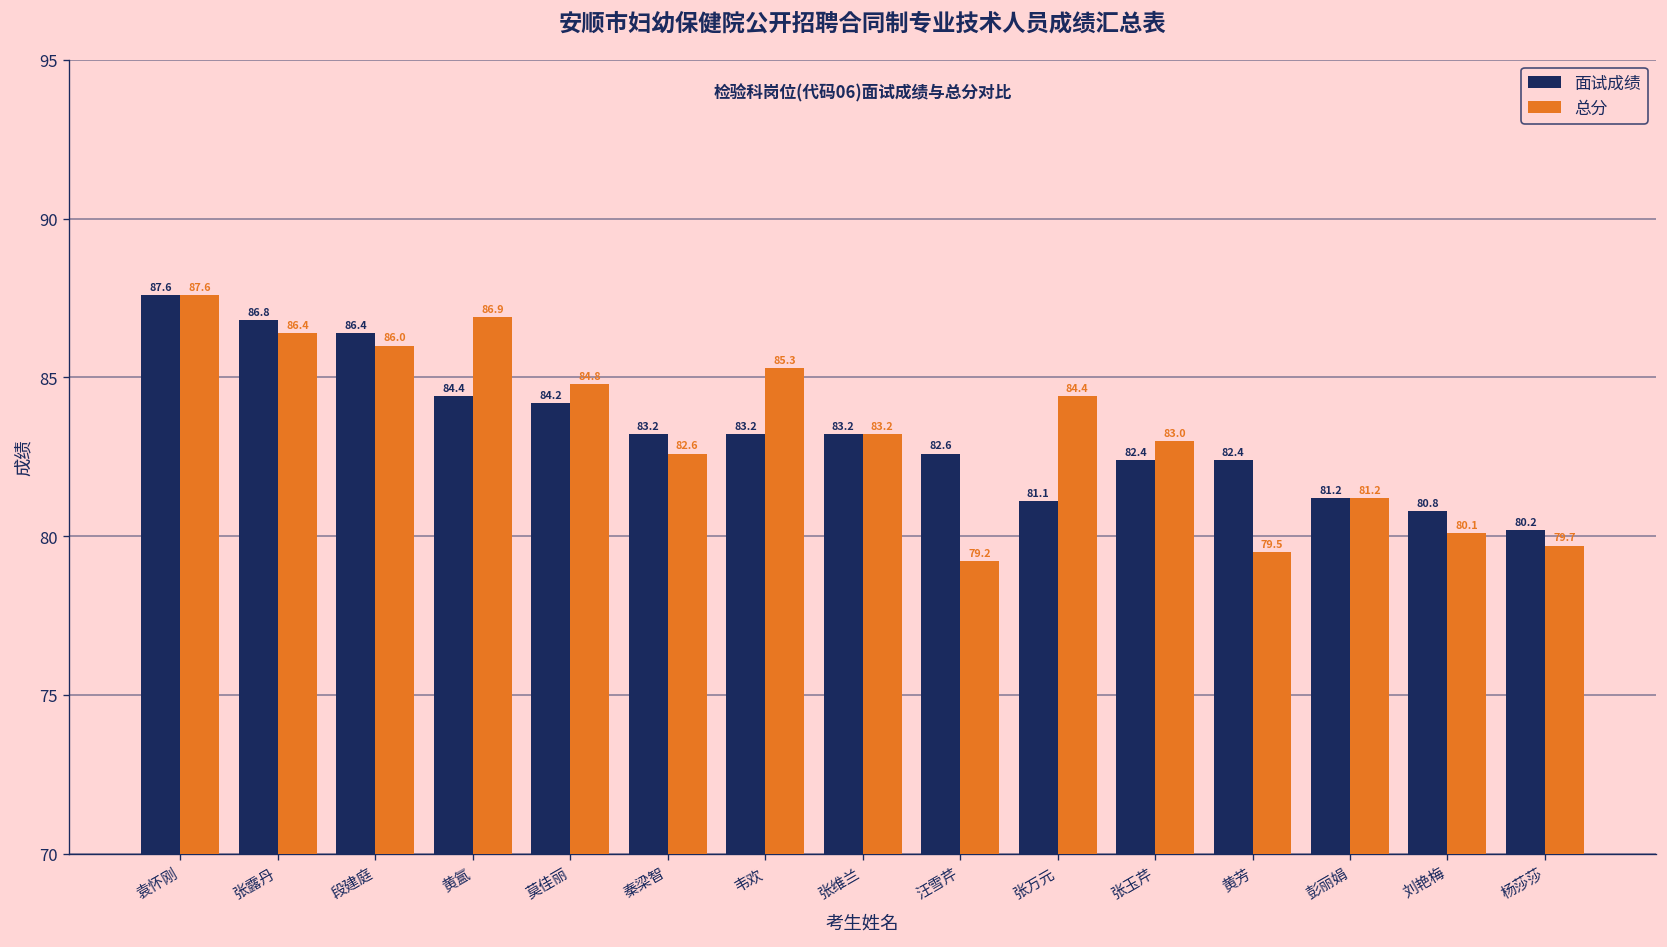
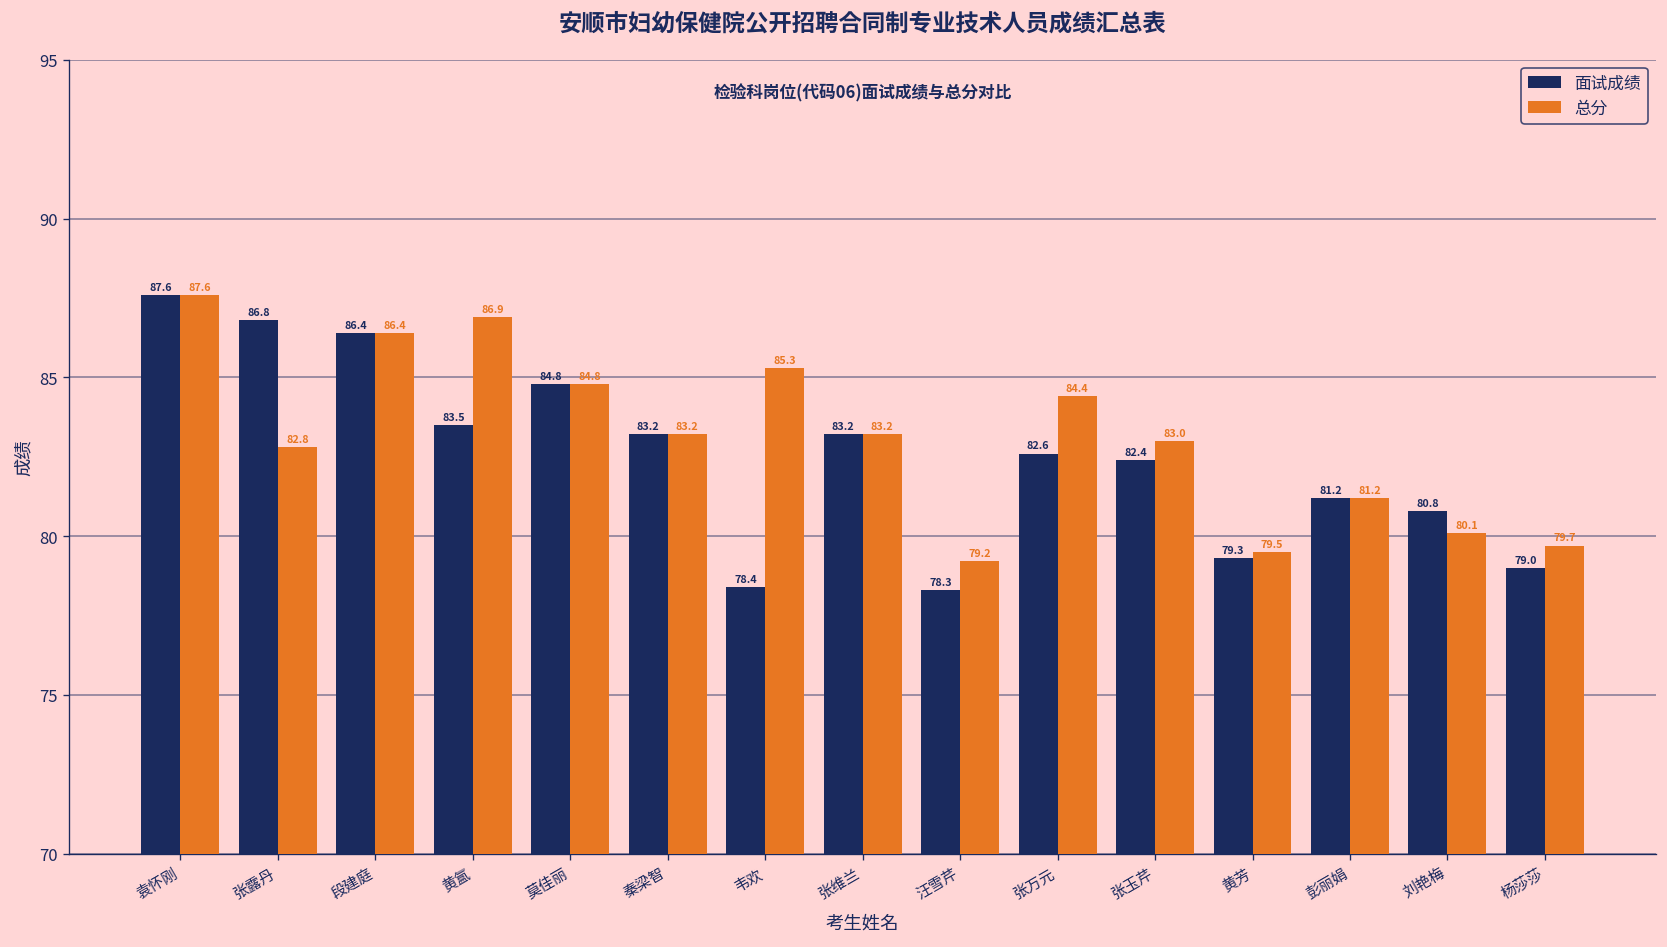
  {
    "面试成绩": {
      "袁怀刚": 87.6,
      "张露丹": 86.8,
      "段建庭": 86.4,
-     "黄氲": 84.4,
-     "莫佳丽": 84.2,
+     "黄氲": 83.5,
+     "莫佳丽": 84.8,
      "秦梁智": 83.2,
-     "韦欢": 83.2,
+     "韦欢": 78.4,
      "张维兰": 83.2,
-     "汪雪芹": 82.6,
-     "张万元": 81.1,
+     "汪雪芹": 78.3,
+     "张万元": 82.6,
      "张玉芹": 82.4,
-     "黄芳": 82.4,
+     "黄芳": 79.3,
      "彭丽娟": 81.2,
      "刘艳梅": 80.8,
-     "杨莎莎": 80.2
+     "杨莎莎": 79.0
    },
    "总分": {
      "袁怀刚": 87.6,
-     "张露丹": 86.4,
-     "段建庭": 86.0,
+     "张露丹": 82.8,
+     "段建庭": 86.4,
      "黄氲": 86.9,
      "莫佳丽": 84.8,
-     "秦梁智": 82.6,
+     "秦梁智": 83.2,
      "韦欢": 85.3,
      "张维兰": 83.2,
      "汪雪芹": 79.2,
      "张万元": 84.4,
      "张玉芹": 83.0,
      "黄芳": 79.5,
      "彭丽娟": 81.2,
      "刘艳梅": 80.1,
      "杨莎莎": 79.7
    }
  }
